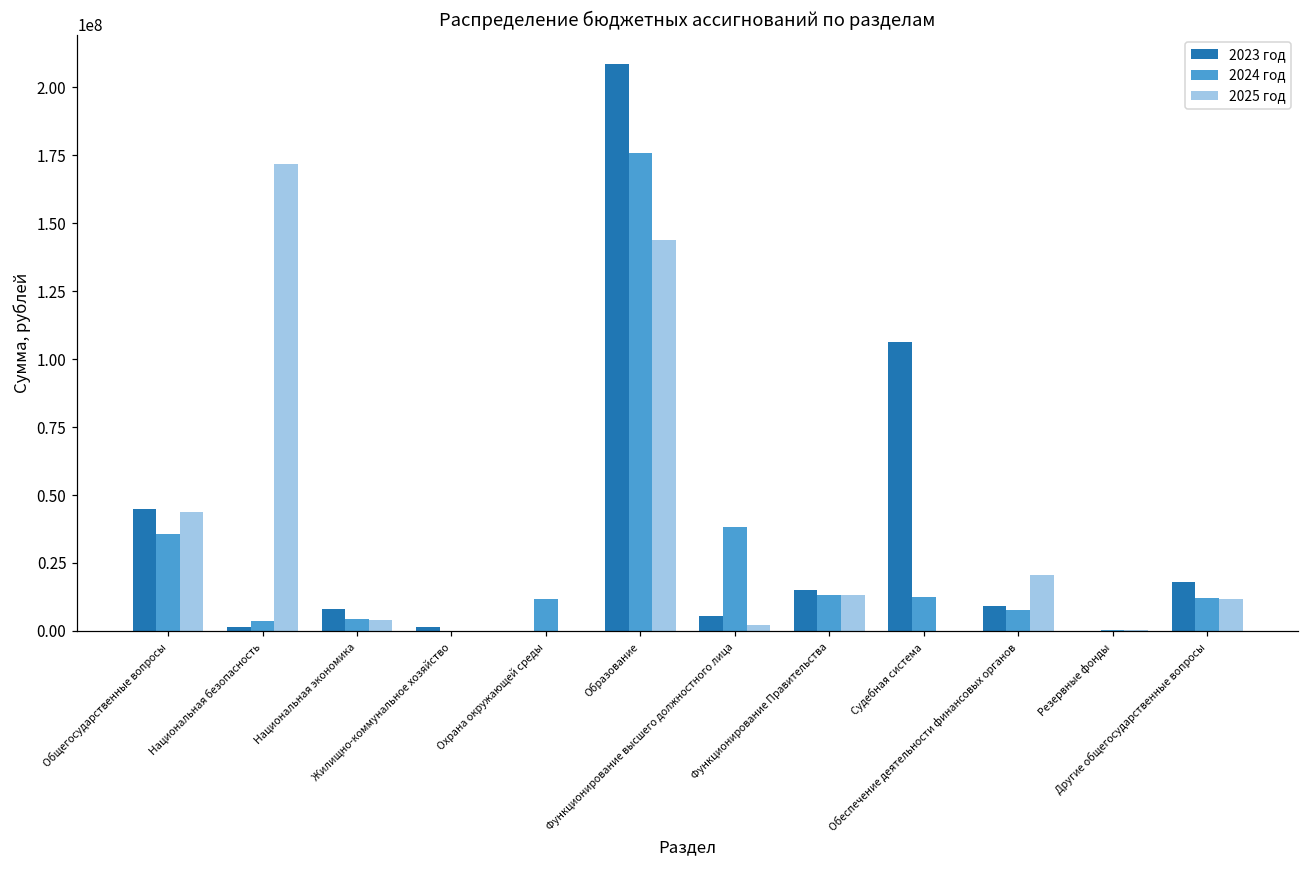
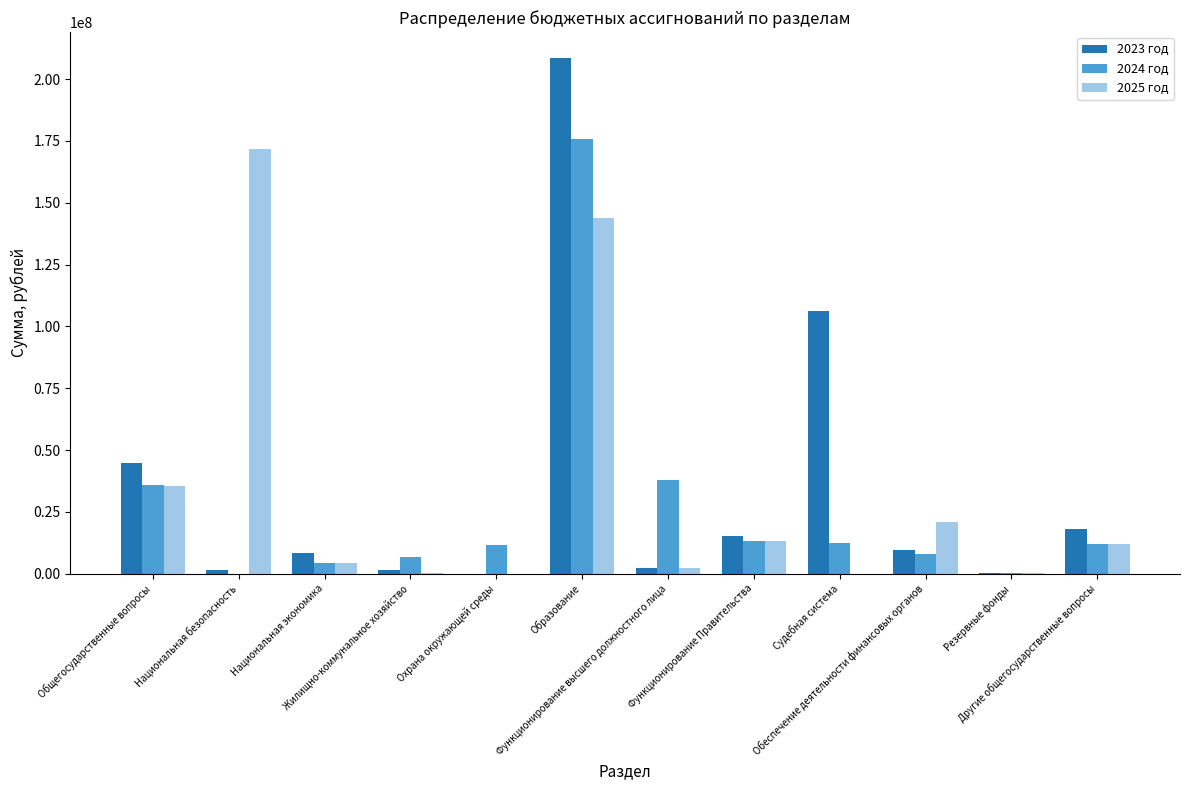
  {
    "2023 год": {
      "Общегосударственные вопросы": 45000000,
      "Национальная безопасность": 1000000,
      "Национальная экономика": 8000000,
      "Жилищно-коммунальное хозяйство": 1000000,
      "Образование": 209000000,
-     "Функционирование высшего должностного лица": 6000000,
+     "Функционирование высшего должностного лица": 2000000,
      "Функционирование Правительства": 15000000,
      "Судебная система": 106000000,
      "Обеспечение деятельности финансовых органов": 9000000,
      "Другие общегосударственные вопросы": 18000000
    },
    "2024 год": {
      "Общегосударственные вопросы": 36000000,
-     "Национальная безопасность": 4000000,
+     "Национальная безопасность": 0,
      "Национальная экономика": 4000000,
-     "Жилищно-коммунальное хозяйство": 0,
+     "Жилищно-коммунальное хозяйство": 7000000,
      "Охрана окружающей среды": 12000000,
      "Образование": 176000000,
      "Функционирование высшего должностного лица": 38000000,
      "Функционирование Правительства": 13000000,
      "Судебная система": 13000000,
      "Обеспечение деятельности финансовых органов": 8000000,
      "Другие общегосударственные вопросы": 12000000
    },
    "2025 год": {
-     "Общегосударственные вопросы": 44000000,
+     "Общегосударственные вопросы": 35000000,
      "Национальная безопасность": 172000000,
      "Национальная экономика": 4000000,
      "Охрана окружающей среды": 0,
      "Образование": 144000000,
      "Функционирование высшего должностного лица": 2000000,
      "Функционирование Правительства": 13000000,
      "Обеспечение деятельности финансовых органов": 21000000,
      "Другие общегосударственные вопросы": 12000000
    }
  }
